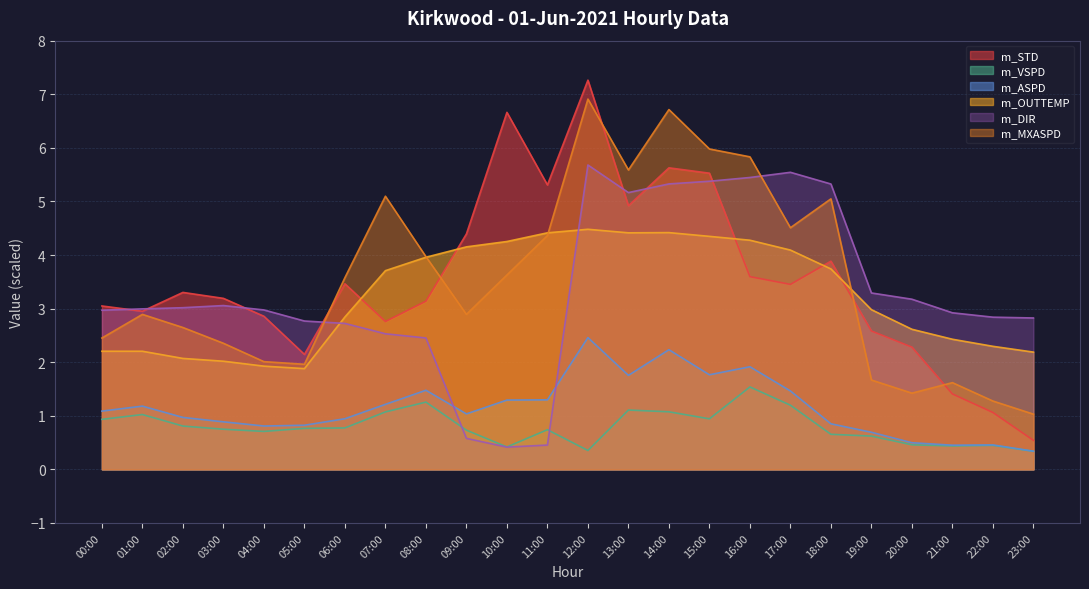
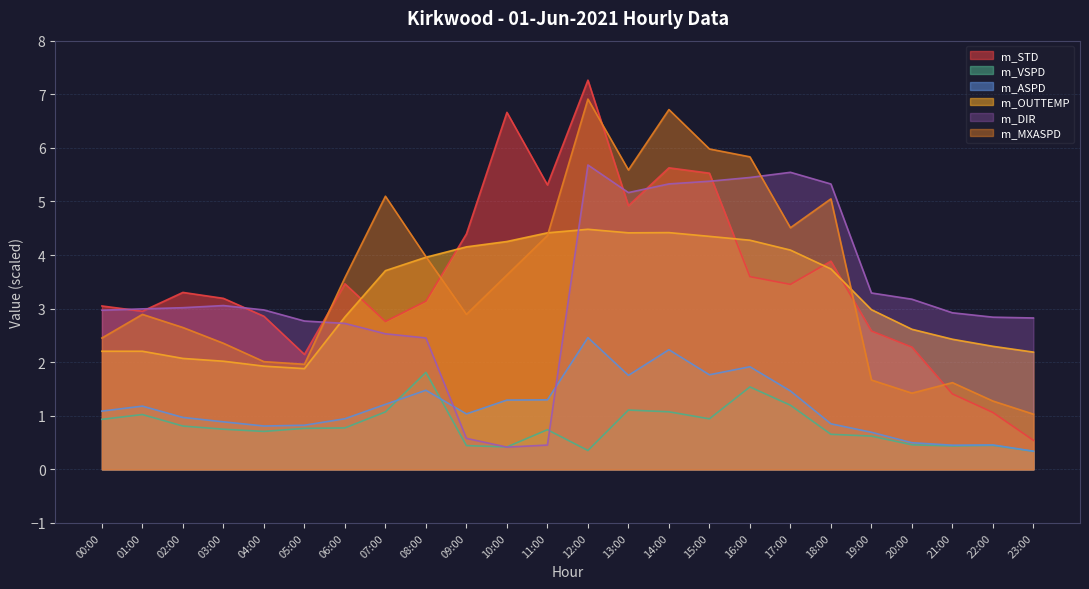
  {
    "m_VSPD": {
      "00:00": 0.9,
      "01:00": 1.0,
      "02:00": 0.8,
      "03:00": 0.7,
      "04:00": 0.7,
      "05:00": 0.8,
      "06:00": 0.8,
      "07:00": 1.1,
-     "08:00": 1.3,
-     "09:00": 0.7,
+     "08:00": 1.8,
+     "09:00": 0.4,
      "11:00": 0.7,
      "12:00": 0.4,
      "13:00": 1.1,
      "14:00": 1.1,
      "15:00": 0.9,
      "16:00": 1.5,
      "17:00": 1.2,
      "18:00": 0.7,
      "19:00": 0.6
    },
    "m_ASPD": {
      "00:00": 1.1,
      "01:00": 1.2,
      "02:00": 1.0,
      "03:00": 0.9,
      "04:00": 0.8,
      "05:00": 0.8,
      "06:00": 0.9,
      "07:00": 1.2,
      "08:00": 1.5,
      "09:00": 1.0,
      "10:00": 1.3,
      "11:00": 1.3,
      "12:00": 2.5,
      "13:00": 1.8,
      "14:00": 2.2,
      "15:00": 1.8,
      "16:00": 1.9,
      "17:00": 1.5,
      "18:00": 0.9,
      "19:00": 0.7
    },
    "m_DIR": {
      "00:00": 3.0,
      "02:00": 3.0,
      "03:00": 3.1,
      "04:00": 3.0,
      "05:00": 2.8,
      "06:00": 2.7,
      "07:00": 2.5,
      "08:00": 2.5,
      "09:00": 0.6,
      "11:00": 0.5,
      "12:00": 5.7,
      "13:00": 5.2,
      "14:00": 5.3,
      "15:00": 5.4,
      "16:00": 5.4,
      "17:00": 5.5,
      "18:00": 5.3,
      "19:00": 3.3,
      "20:00": 3.2,
      "21:00": 2.9,
      "22:00": 2.8,
      "23:00": 2.8
    }
  }
